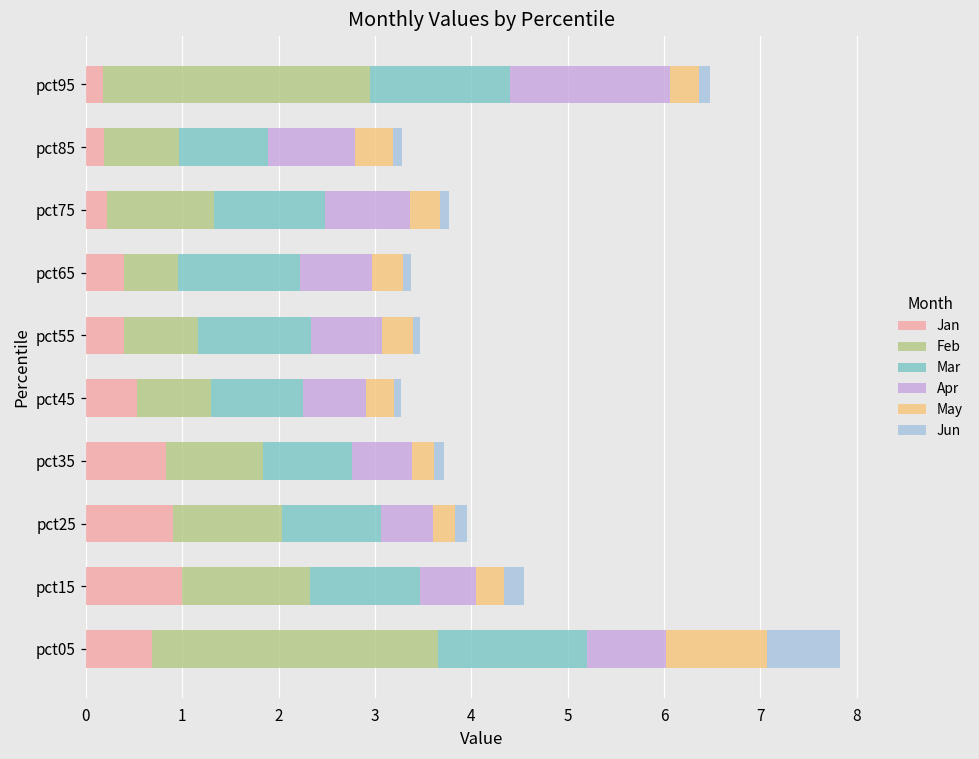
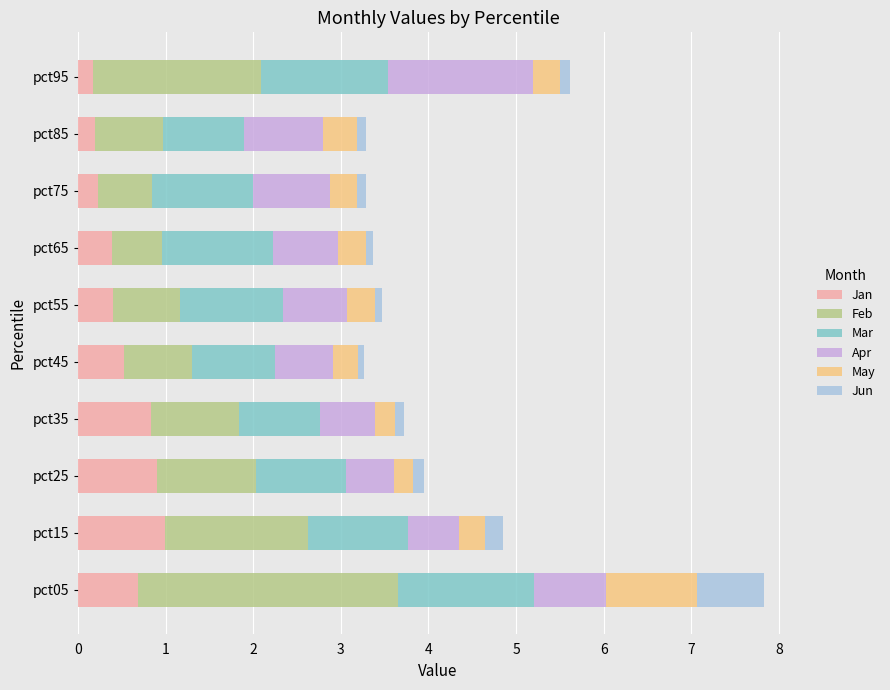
  {
    "Feb": {
-     "pct95": 2.8,
+     "pct95": 1.9,
      "pct85": 0.8,
-     "pct75": 1.1,
+     "pct75": 0.6,
      "pct65": 0.6,
      "pct55": 0.8,
      "pct45": 0.8,
      "pct35": 1.0,
      "pct25": 1.1,
-     "pct15": 1.3,
+     "pct15": 1.6,
      "pct05": 3.0
    }
  }
